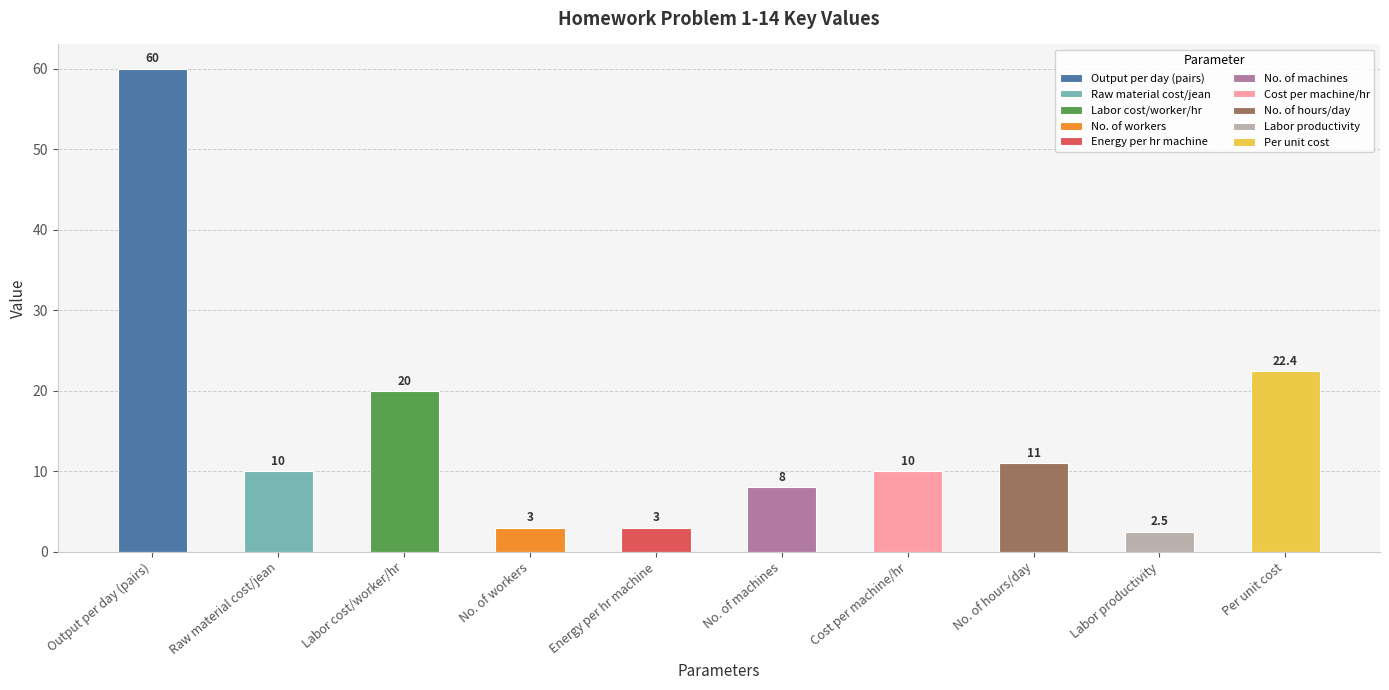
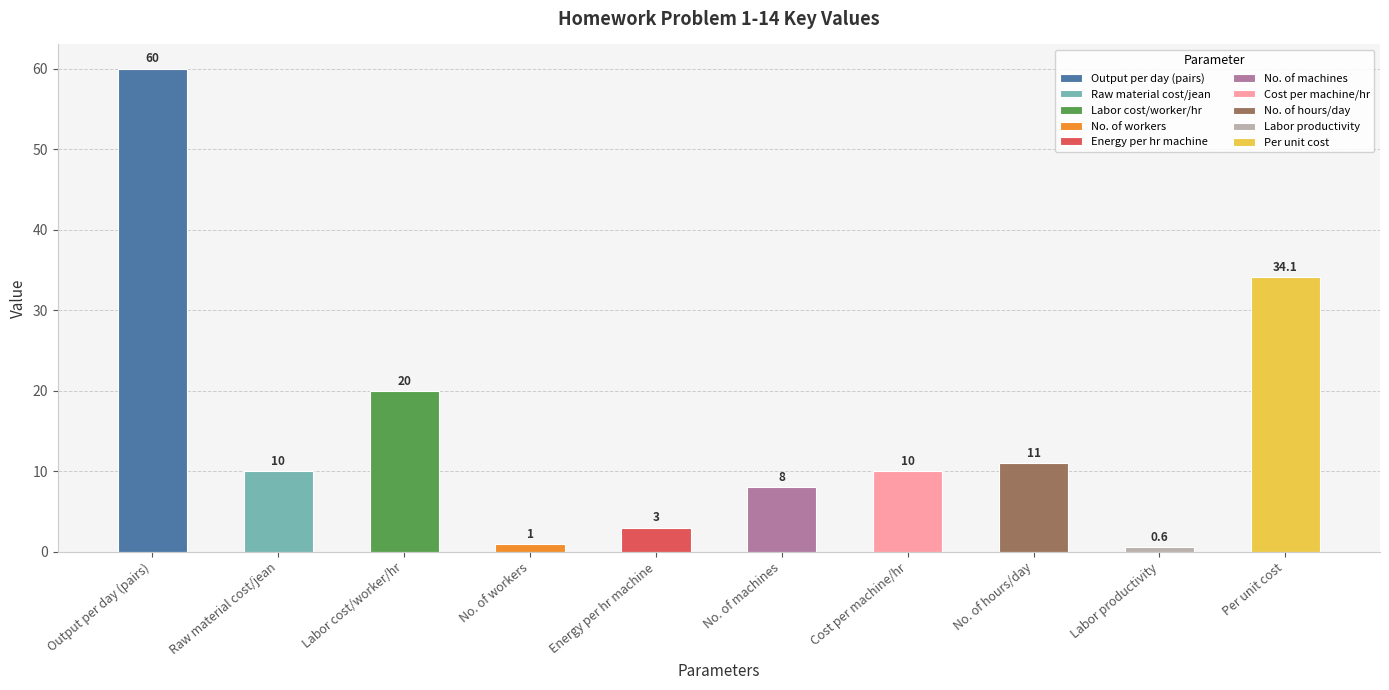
  {
    "Output per day (pairs)": 60,
    "Raw material cost/jean": 10,
    "Labor cost/worker/hr": 20,
-   "No. of workers": 3,
+   "No. of workers": 1,
    "Energy per hr machine": 3,
    "No. of machines": 8,
    "Cost per machine/hr": 10,
    "No. of hours/day": 11,
-   "Labor productivity": 2.5,
-   "Per unit cost": 22.4
+   "Labor productivity": 0.6,
+   "Per unit cost": 34.1
  }
